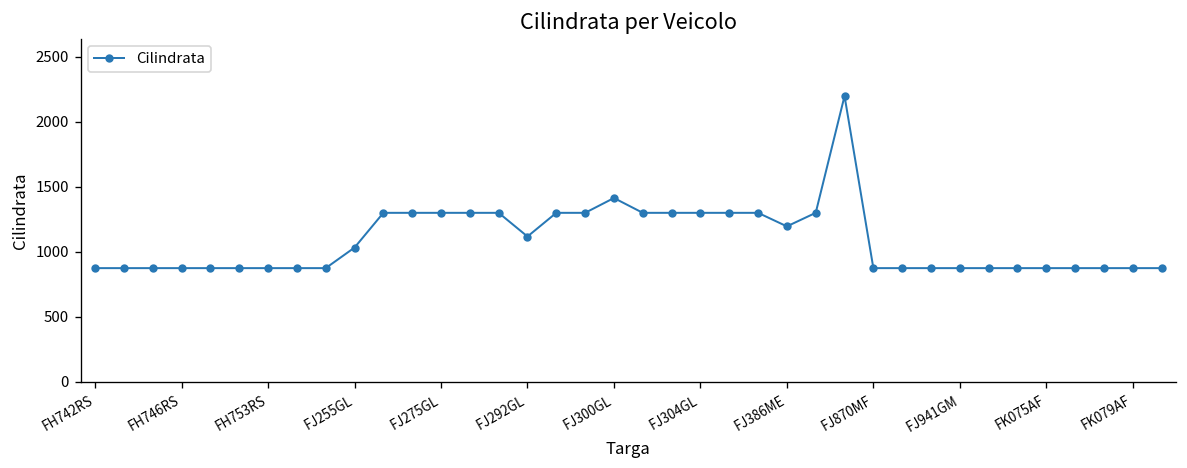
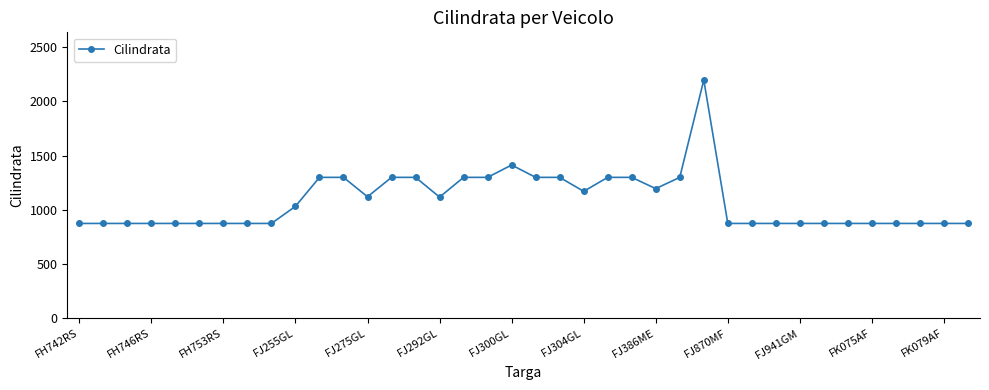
  {
    "FH742RS": 880,
    "FH746RS": 880,
    "FH753RS": 880,
    "FJ255GL": 1030,
-   "FJ275GL": 1300,
+   "FJ275GL": 1120,
    "FJ292GL": 1120,
    "FJ300GL": 1410,
-   "FJ304GL": 1300,
+   "FJ304GL": 1170,
    "FJ386ME": 1200,
    "FJ870MF": 880,
    "FJ941GM": 880,
    "FK075AF": 880,
    "FK079AF": 880
  }
